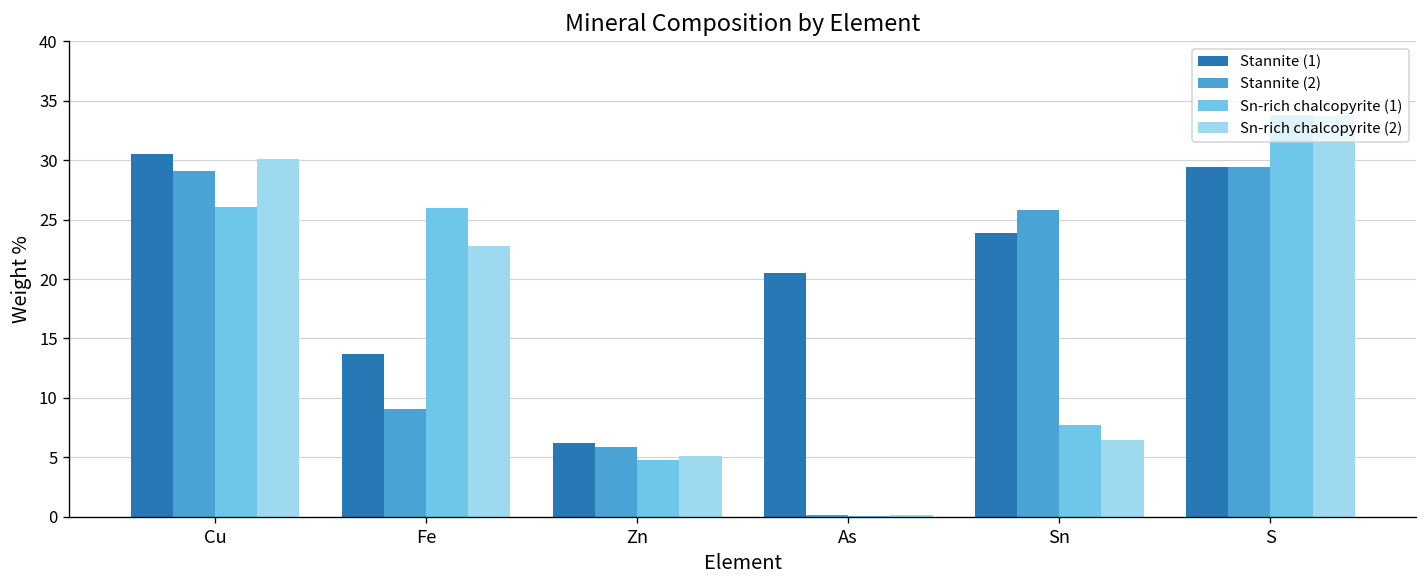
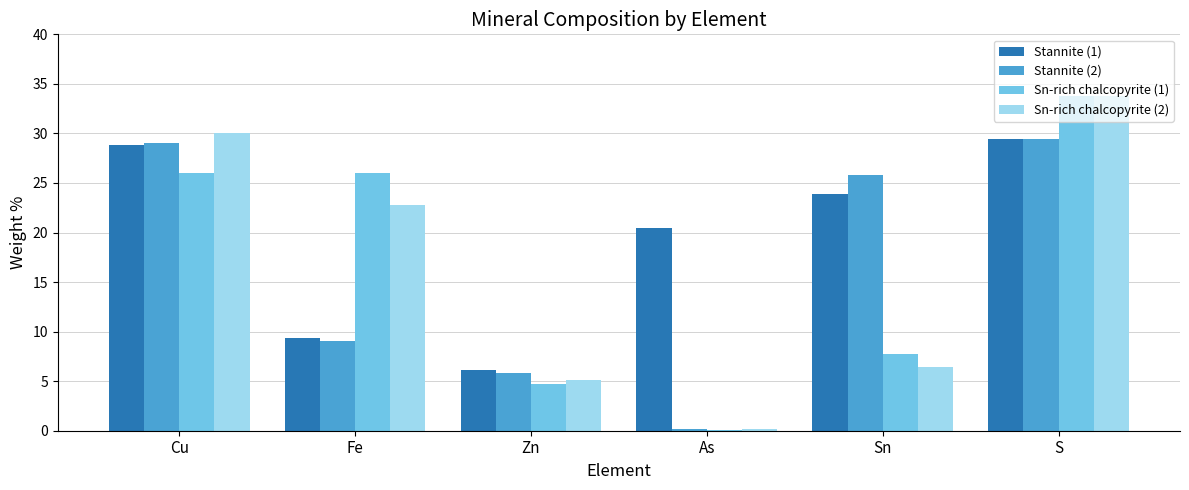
  {
    "Stannite (1)": {
-     "Cu": 31,
-     "Fe": 14,
+     "Cu": 29,
+     "Fe": 9,
      "Zn": 6,
      "As": 20,
      "Sn": 24,
      "S": 29
    }
  }
